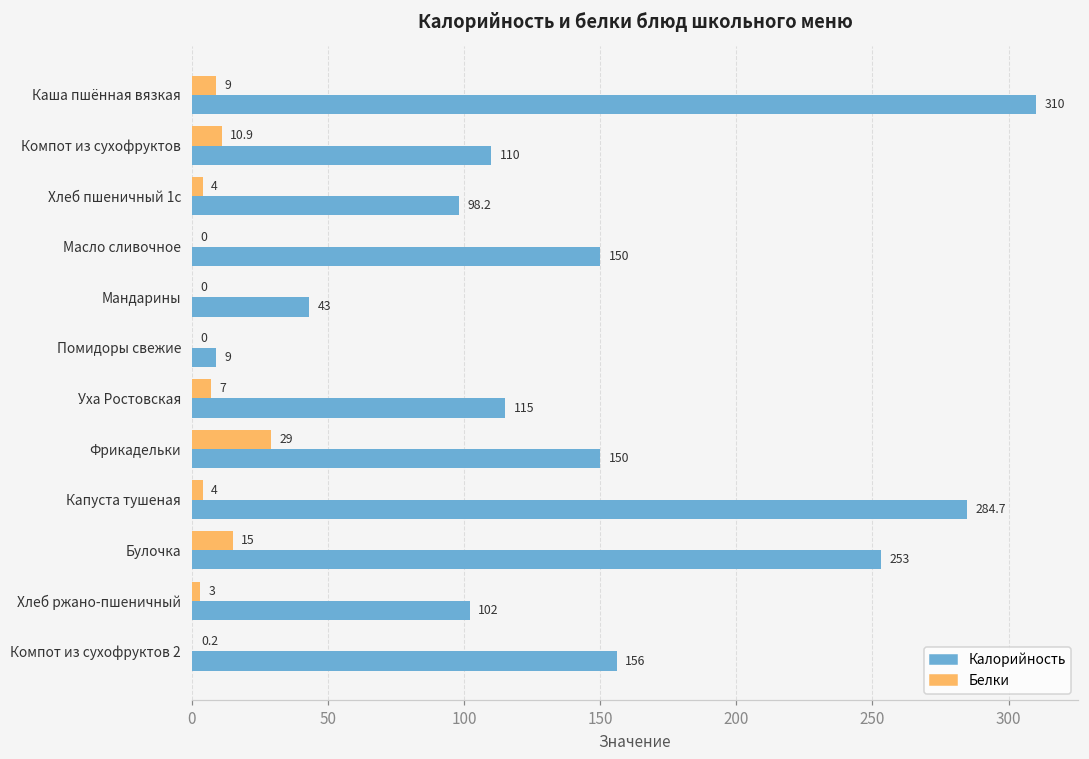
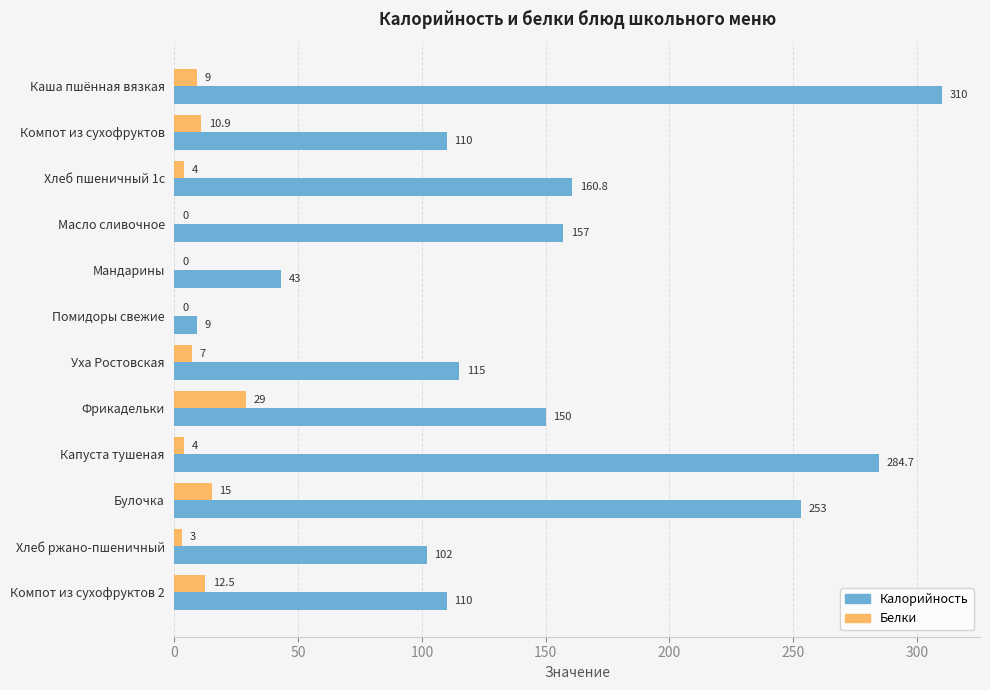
  {
    "Калорийность": {
      "Каша пшённая вязкая": 310,
      "Компот из сухофруктов": 110,
-     "Хлеб пшеничный 1с": 98.2,
-     "Масло сливочное": 150,
+     "Хлеб пшеничный 1с": 160.8,
+     "Масло сливочное": 157,
      "Мандарины": 43,
      "Помидоры свежие": 9,
      "Уха Ростовская": 115,
      "Фрикадельки": 150,
      "Капуста тушеная": 284.7,
      "Булочка": 253,
      "Хлеб ржано-пшеничный": 102,
-     "Компот из сухофруктов 2": 156
+     "Компот из сухофруктов 2": 110
    },
    "Белки": {
      "Каша пшённая вязкая": 9,
      "Компот из сухофруктов": 10.9,
      "Хлеб пшеничный 1с": 4,
      "Масло сливочное": 0,
      "Мандарины": 0,
      "Помидоры свежие": 0,
      "Уха Ростовская": 7,
      "Фрикадельки": 29,
      "Капуста тушеная": 4,
      "Булочка": 15,
      "Хлеб ржано-пшеничный": 3,
-     "Компот из сухофруктов 2": 0.2
+     "Компот из сухофруктов 2": 12.5
    }
  }
